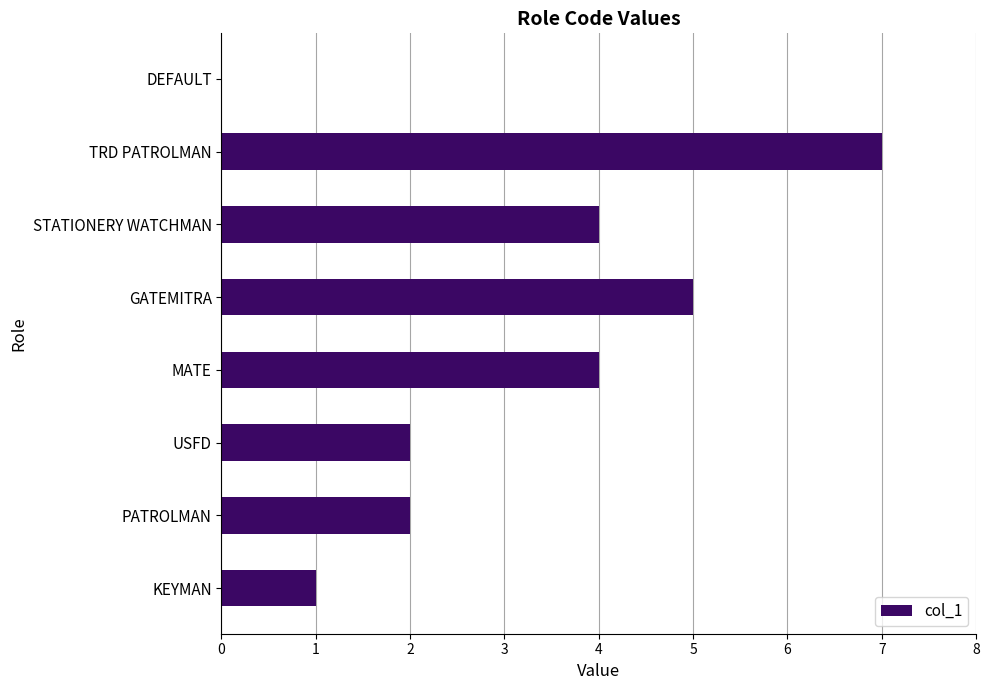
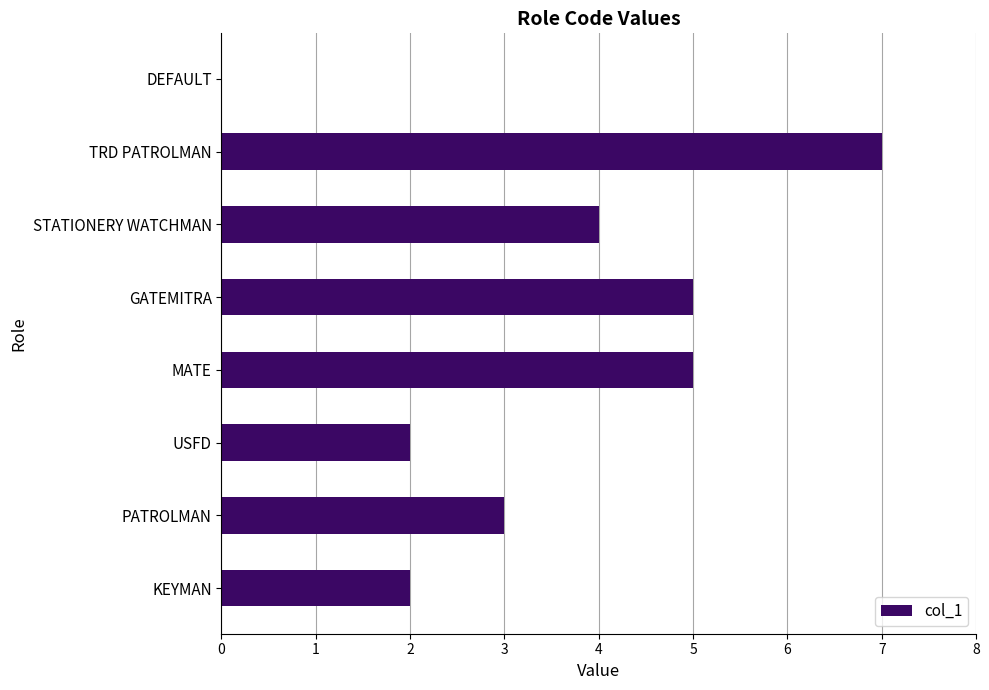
  {
    "DEFAULT": 0,
    "TRD PATROLMAN": 7,
    "STATIONERY WATCHMAN": 4,
    "GATEMITRA": 5,
-   "MATE": 4,
+   "MATE": 5,
    "USFD": 2,
-   "PATROLMAN": 2,
-   "KEYMAN": 1
+   "PATROLMAN": 3,
+   "KEYMAN": 2
  }
